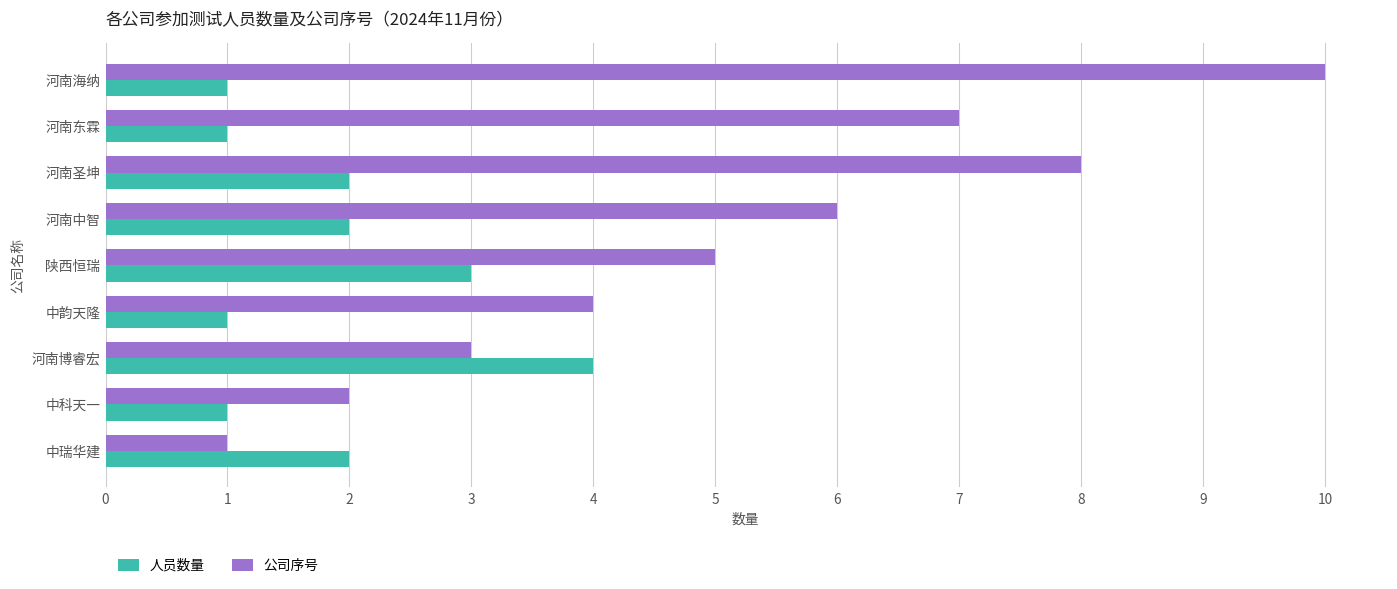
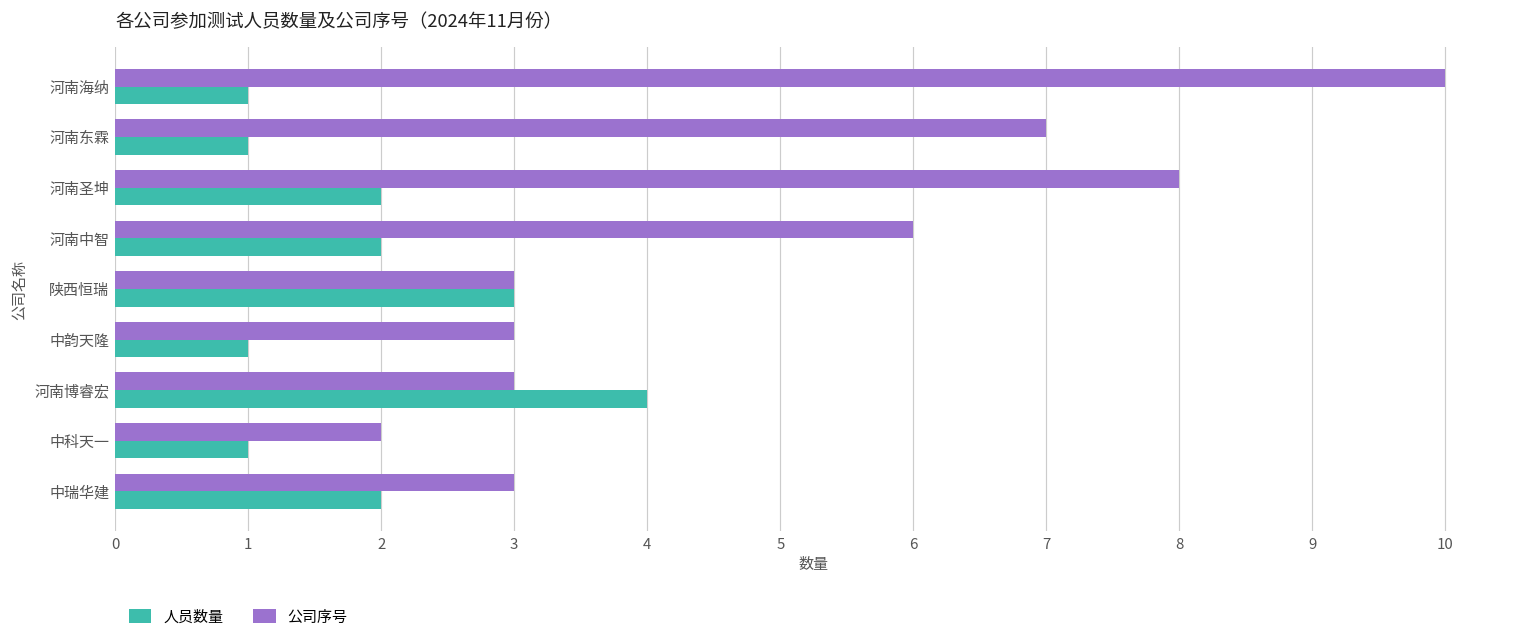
  {
    "人员数量": {
      "河南海纳": 1,
      "河南东霖": 1,
      "河南圣坤": 2,
      "河南中智": 2,
      "陕西恒瑞": 3,
      "中韵天隆": 1,
      "河南博睿宏": 4,
      "中科天一": 1,
      "中瑞华建": 2
    },
    "公司序号": {
      "河南海纳": 10,
      "河南东霖": 7,
      "河南圣坤": 8,
      "河南中智": 6,
-     "陕西恒瑞": 5,
-     "中韵天隆": 4,
+     "陕西恒瑞": 3,
+     "中韵天隆": 3,
      "河南博睿宏": 3,
      "中科天一": 2,
-     "中瑞华建": 1
+     "中瑞华建": 3
    }
  }
